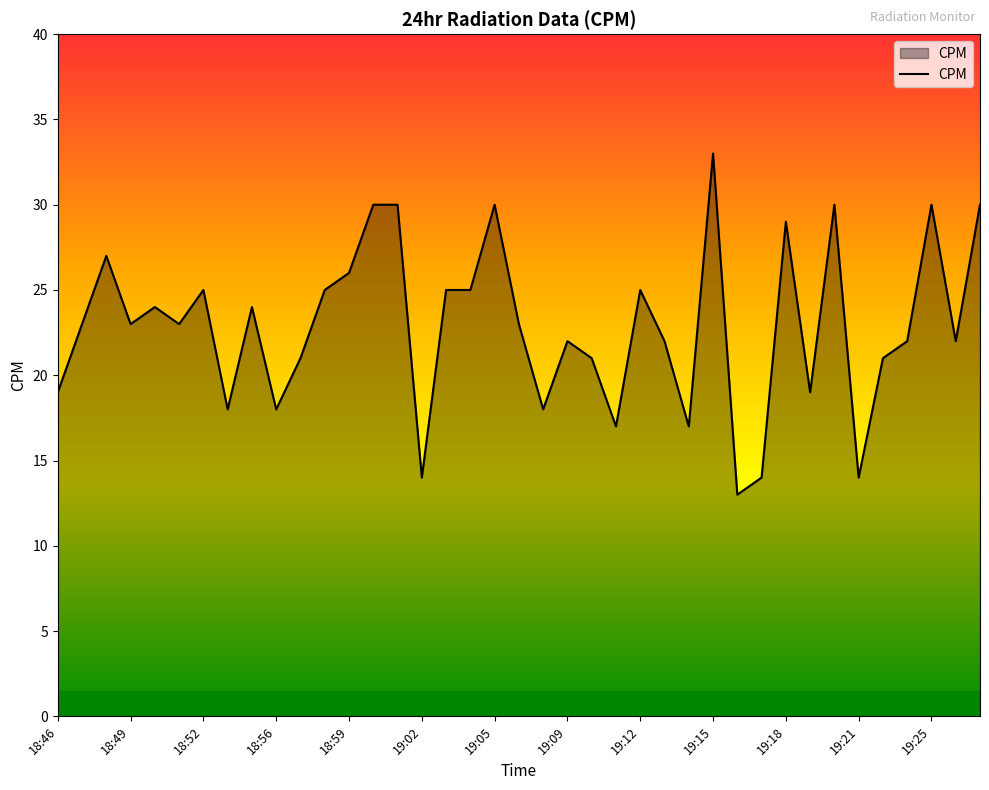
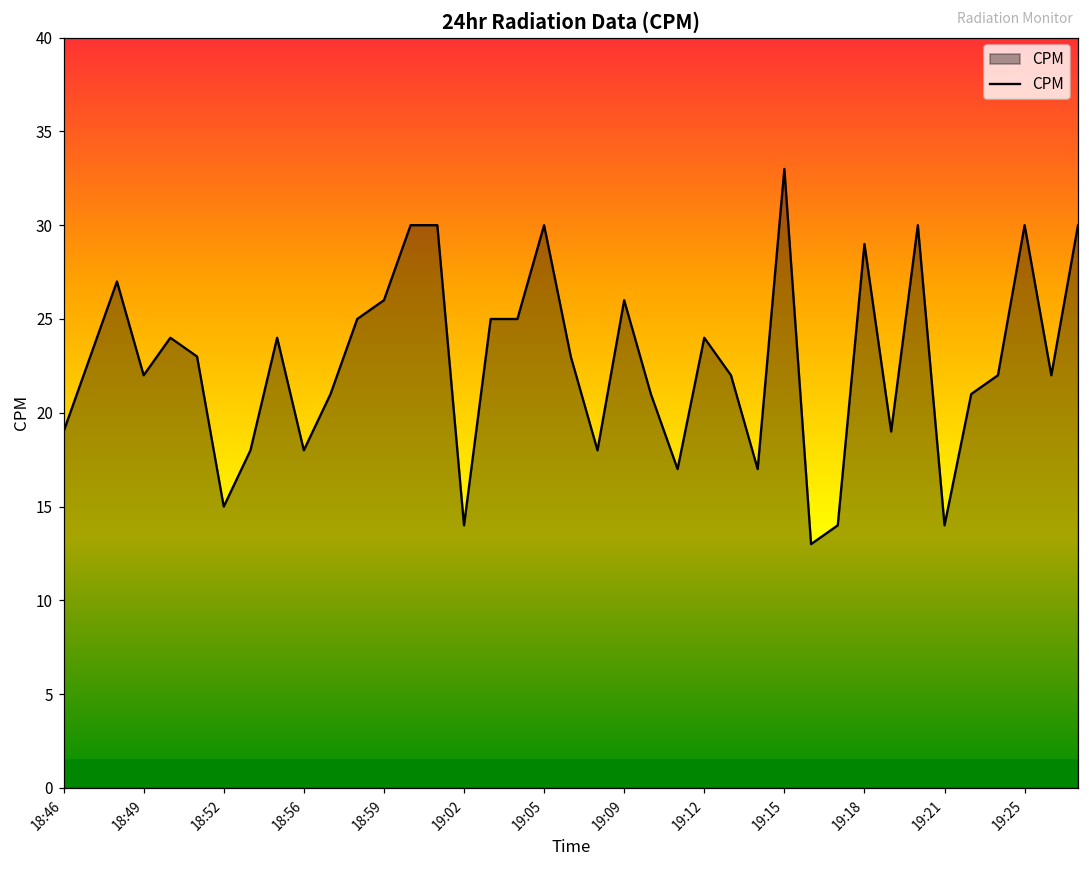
  {
    "18:46": 19,
-   "18:49": 23,
-   "18:52": 25,
+   "18:49": 22,
+   "18:52": 15,
    "18:56": 18,
    "18:59": 26,
    "19:02": 14,
    "19:05": 30,
-   "19:09": 22,
-   "19:12": 25,
+   "19:09": 26,
+   "19:12": 24,
    "19:15": 33,
    "19:18": 29,
    "19:21": 14,
    "19:25": 30
  }
